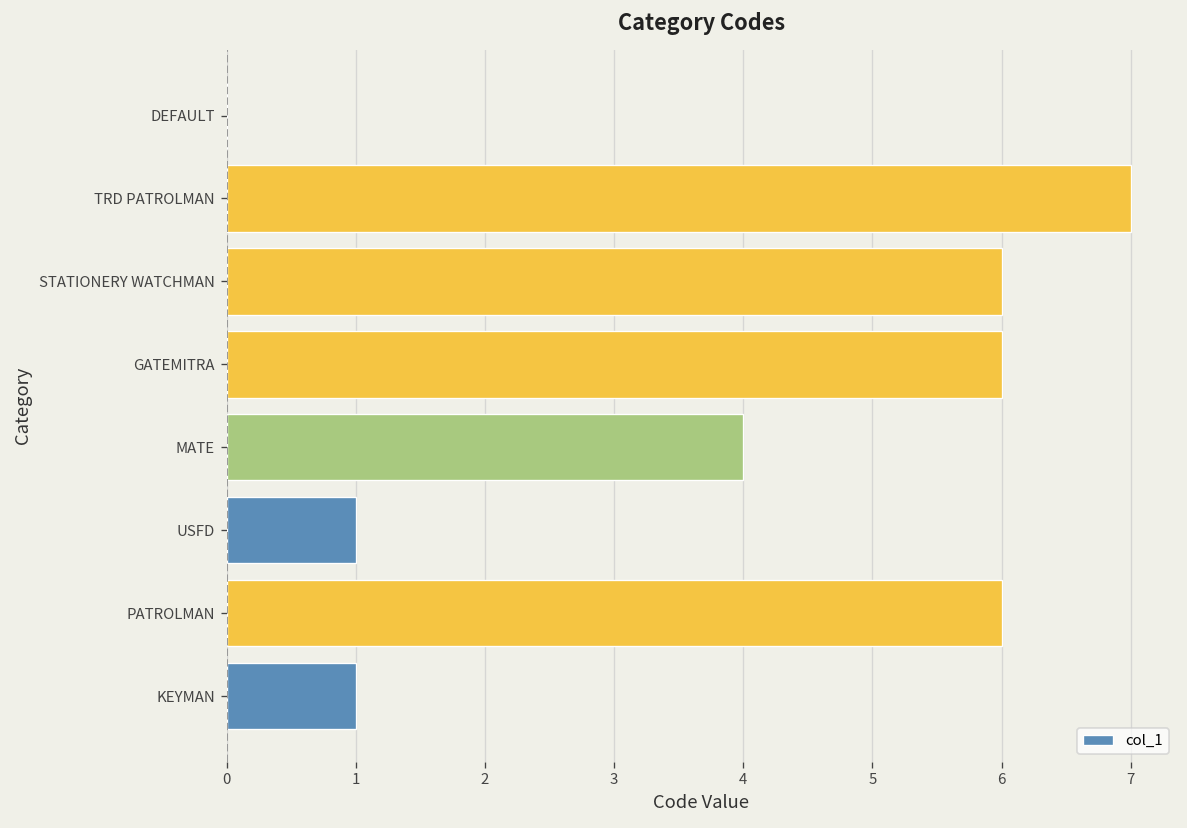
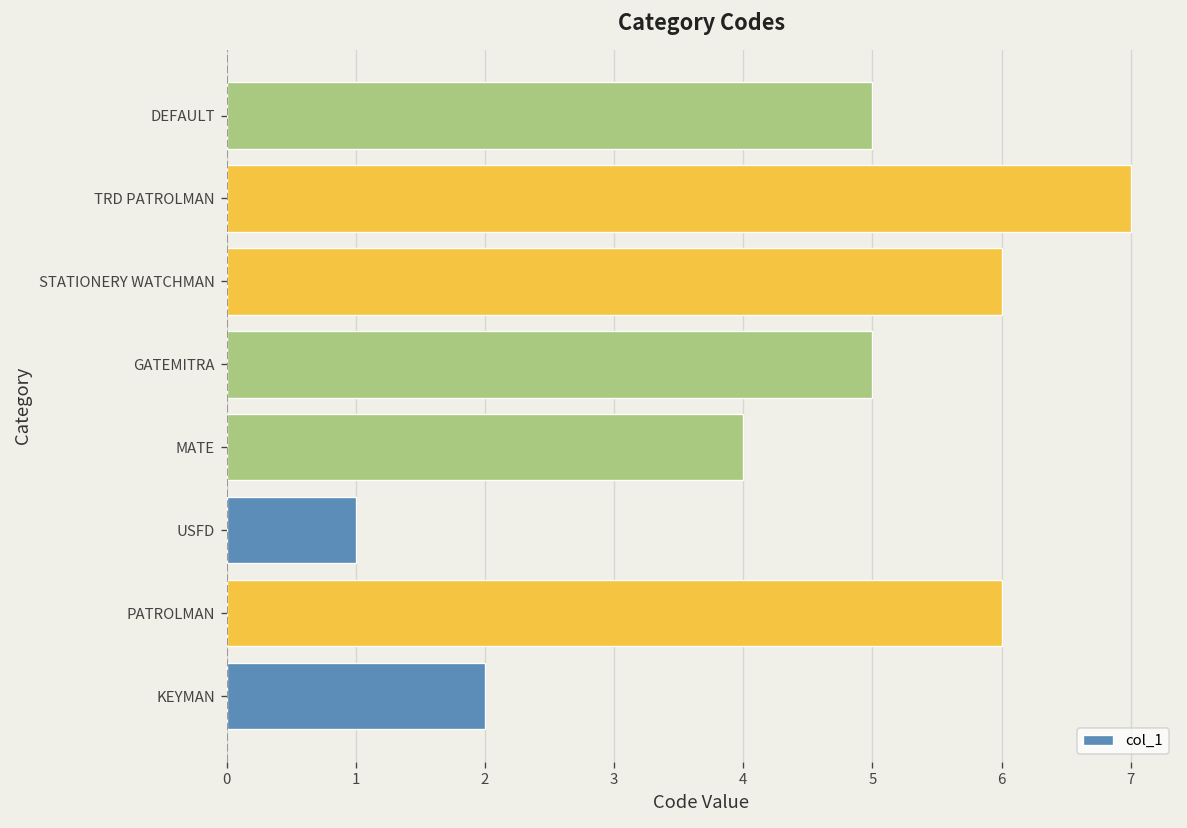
  {
-   "DEFAULT": 0,
+   "DEFAULT": 5,
    "TRD PATROLMAN": 7,
    "STATIONERY WATCHMAN": 6,
-   "GATEMITRA": 6,
+   "GATEMITRA": 5,
    "MATE": 4,
    "USFD": 1,
    "PATROLMAN": 6,
-   "KEYMAN": 1
+   "KEYMAN": 2
  }
